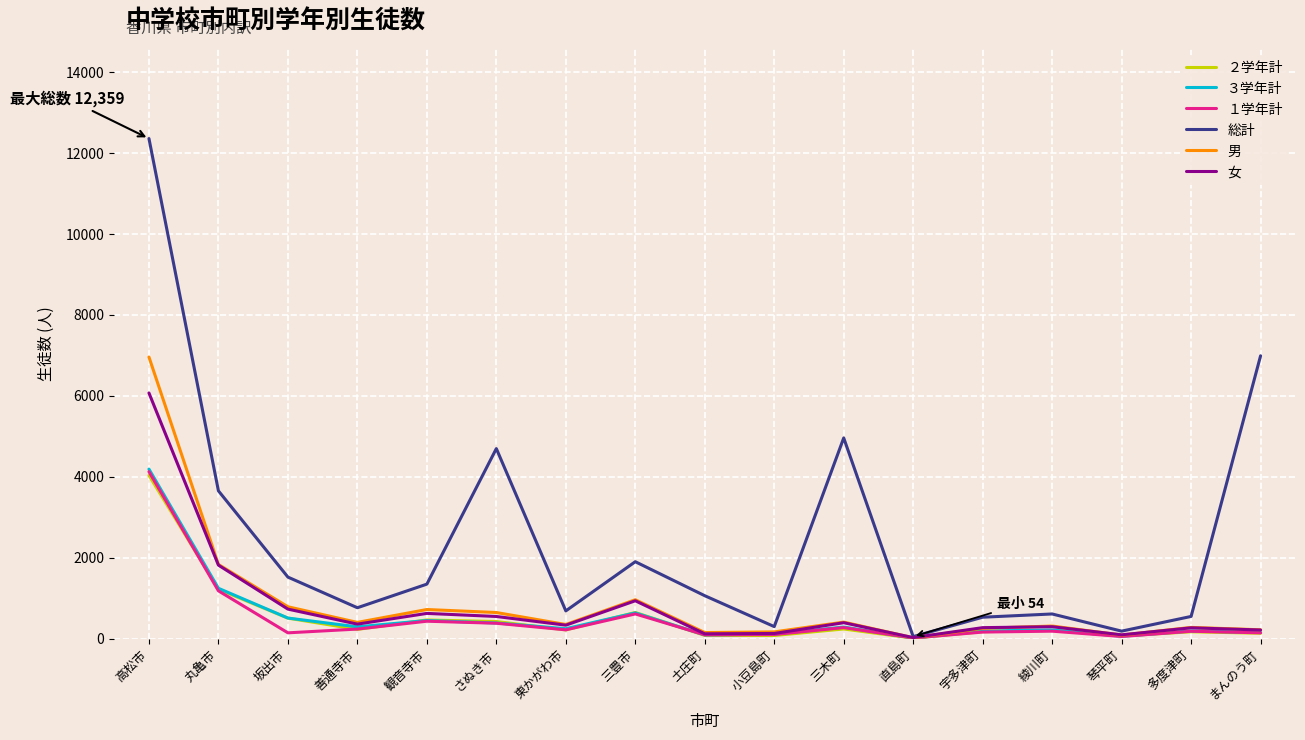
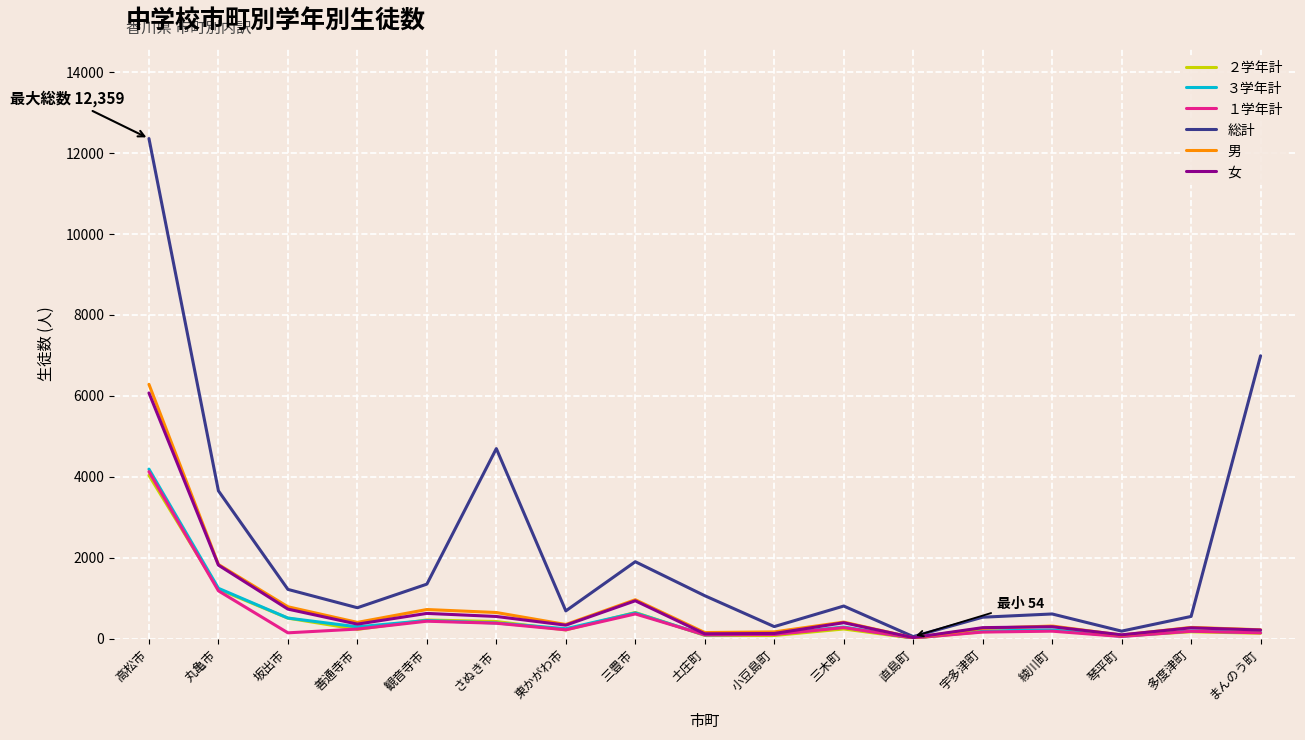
  {
    "２学年計": {
      "高松市": 4000
    },
    "３学年計": {
      "高松市": 4200
    },
    "１学年計": {
      "高松市": 4100,
      "坂出市": 100
    },
    "総計": {
      "丸亀市": 3700,
-     "坂出市": 1500,
+     "坂出市": 1200,
      "善通寺市": 800,
      "観音寺市": 1400,
      "さぬき市": 4700,
      "東かがわ市": 700,
      "三豊市": 1900,
      "土庄町": 1100,
      "小豆島町": 300,
-     "三木町": 5000,
+     "三木町": 800,
      "綾川町": 600,
      "琴平町": 200,
      "多度津町": 600,
      "まんのう町": 7000
    },
    "男": {
-     "高松市": 7000,
+     "高松市": 6300,
      "観音寺市": 700,
      "さぬき市": 600
    },
    "女": {
      "高松市": 6100,
      "観音寺市": 600,
      "さぬき市": 600
    }
  }
